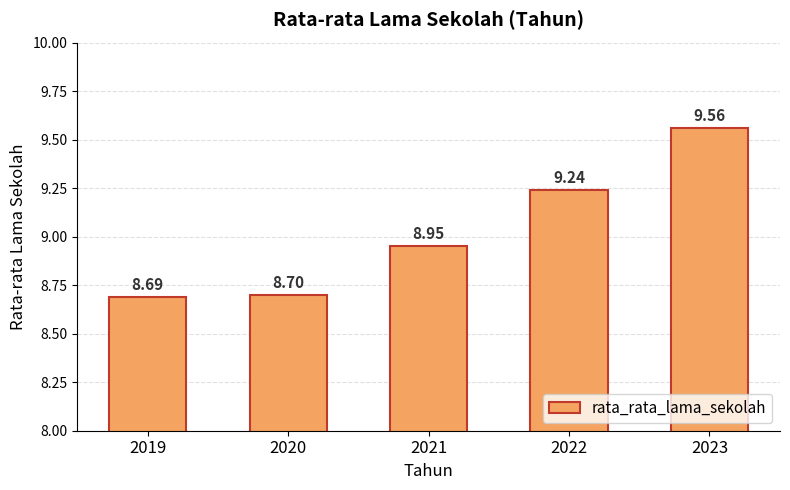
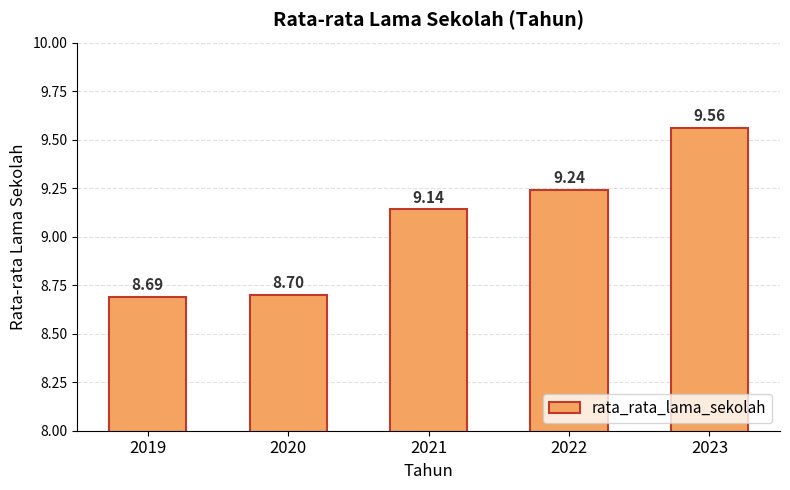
  {
    "2019": 8.69,
    "2020": 8.70,
-   "2021": 8.95,
+   "2021": 9.14,
    "2022": 9.24,
    "2023": 9.56
  }
